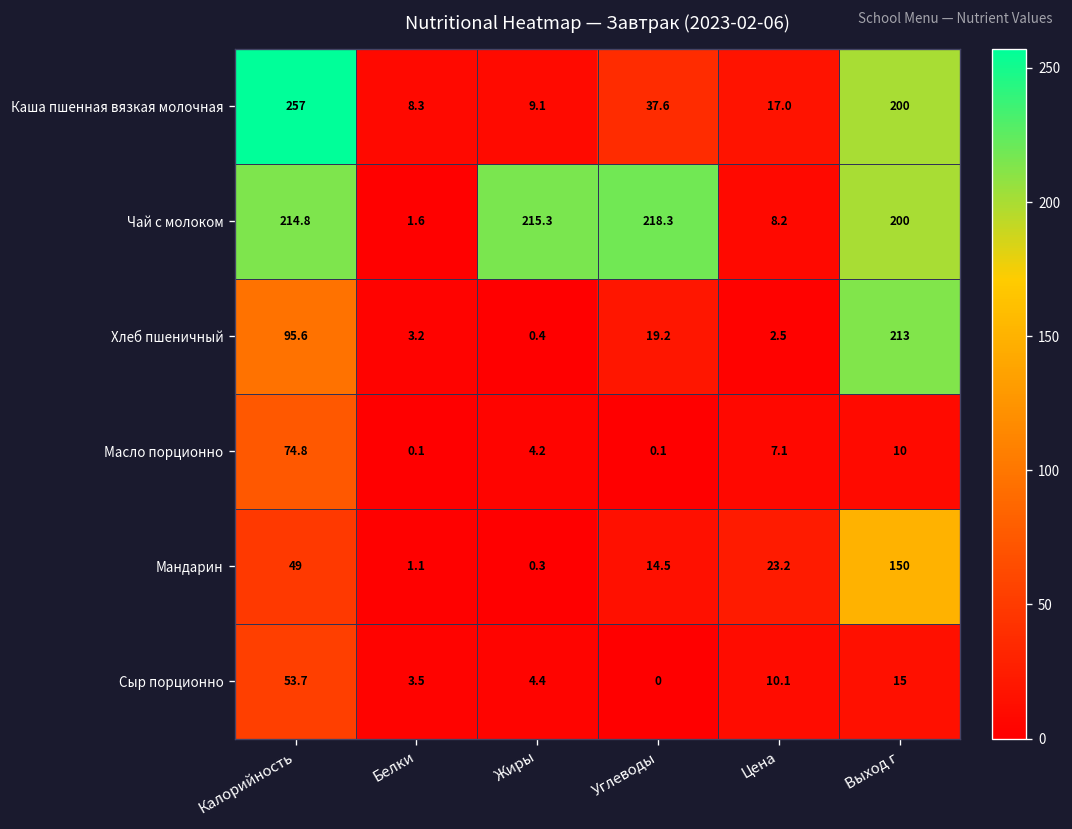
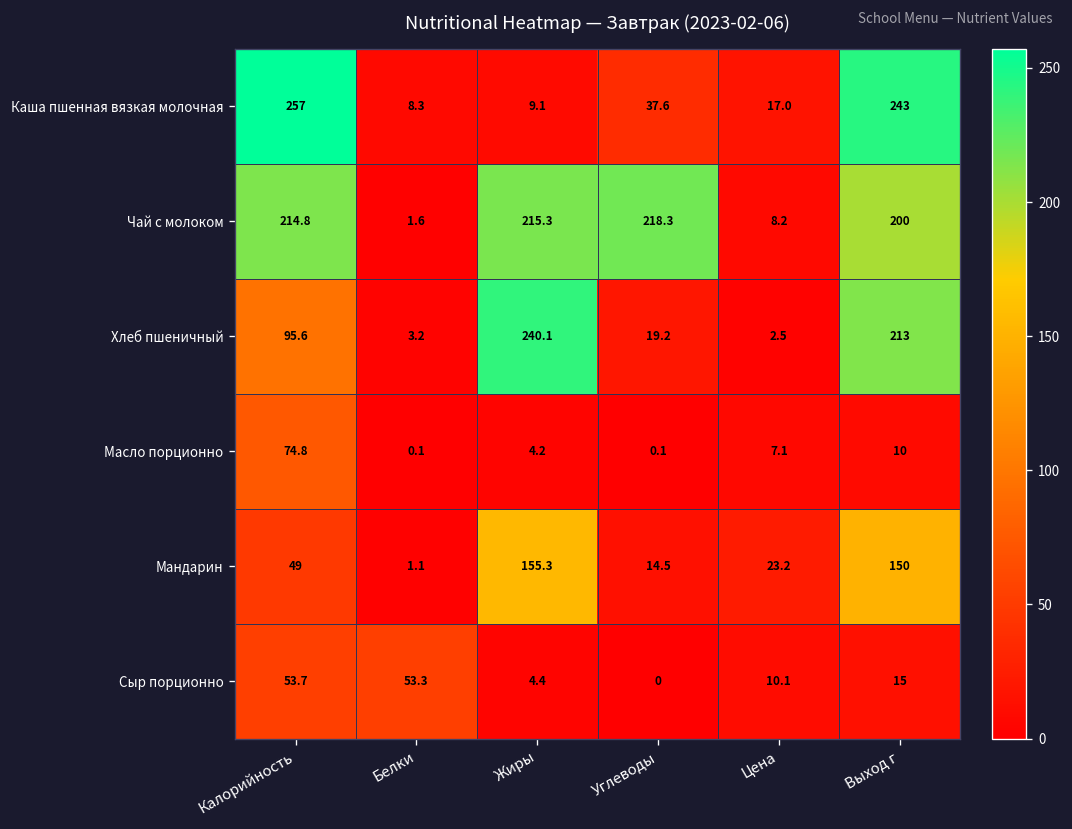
  {
    "Каша пшенная вязкая молочная": {
      "Калорийность": 257,
      "Белки": 8.3,
      "Жиры": 9.1,
      "Углеводы": 37.6,
      "Цена": 17.0,
-     "Выход г": 200
+     "Выход г": 243
    },
    "Чай с молоком": {
      "Калорийность": 214.8,
      "Белки": 1.6,
      "Жиры": 215.3,
      "Углеводы": 218.3,
      "Цена": 8.2,
      "Выход г": 200
    },
    "Хлеб пшеничный": {
      "Калорийность": 95.6,
      "Белки": 3.2,
-     "Жиры": 0.4,
+     "Жиры": 240.1,
      "Углеводы": 19.2,
      "Цена": 2.5,
      "Выход г": 213
    },
    "Масло порционно": {
      "Калорийность": 74.8,
      "Белки": 0.1,
      "Жиры": 4.2,
      "Углеводы": 0.1,
      "Цена": 7.1,
      "Выход г": 10
    },
    "Мандарин": {
      "Калорийность": 49,
      "Белки": 1.1,
-     "Жиры": 0.3,
+     "Жиры": 155.3,
      "Углеводы": 14.5,
      "Цена": 23.2,
      "Выход г": 150
    },
    "Сыр порционно": {
      "Калорийность": 53.7,
-     "Белки": 3.5,
+     "Белки": 53.3,
      "Жиры": 4.4,
      "Углеводы": 0,
      "Цена": 10.1,
      "Выход г": 15
    }
  }
